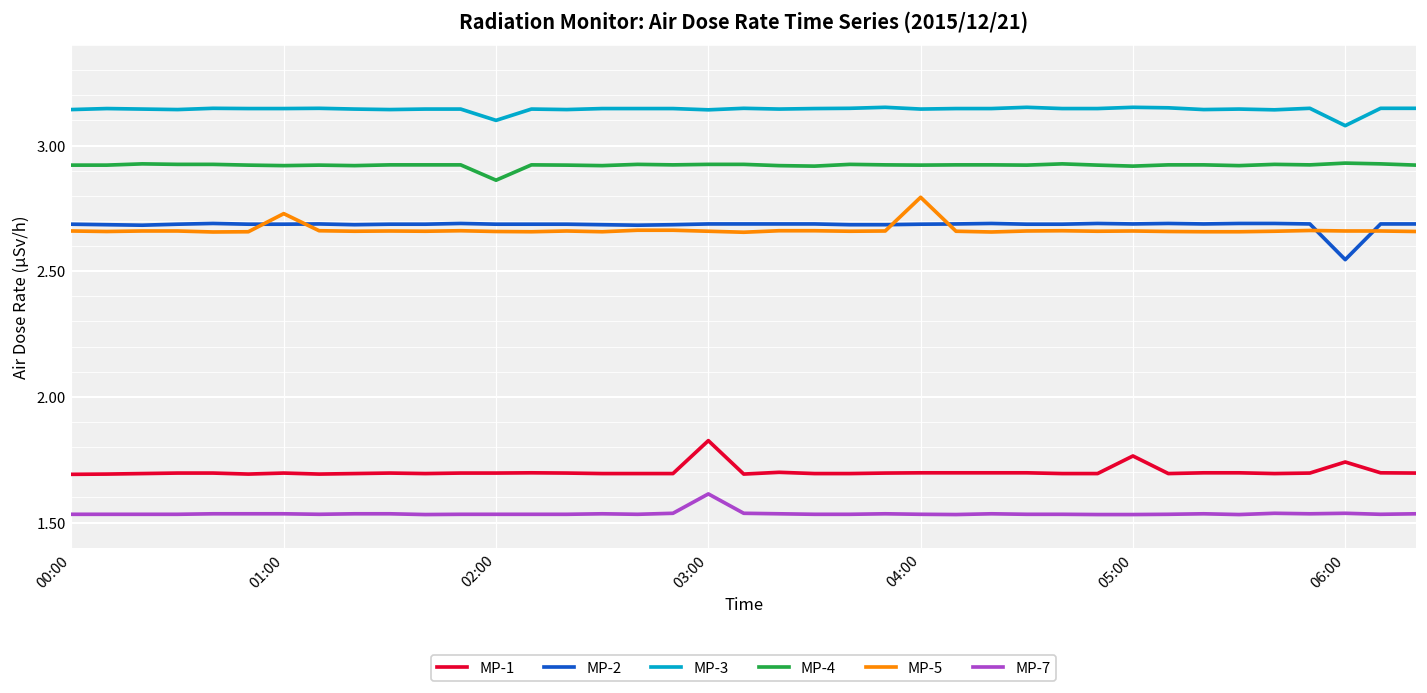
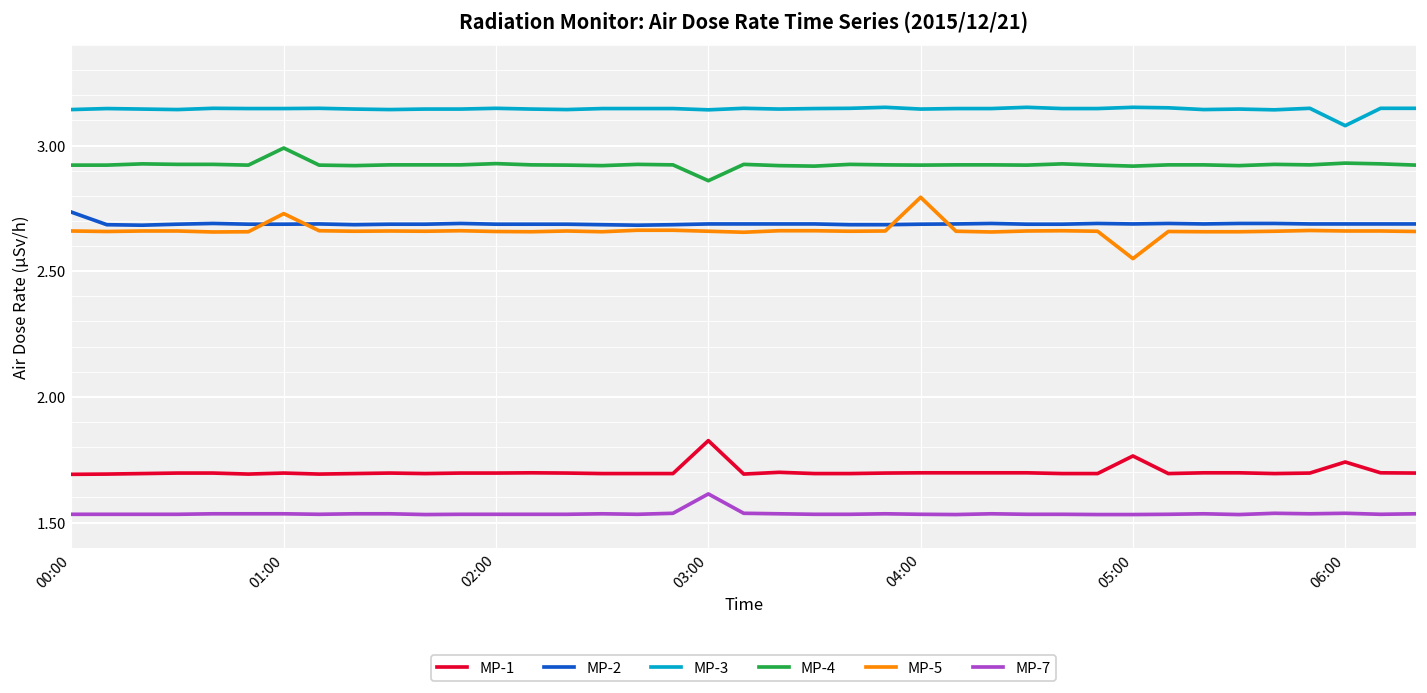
  {
    "MP-1": {
      "00:00": 1.69,
      "01:00": 1.70,
      "02:00": 1.70,
      "03:00": 1.83,
      "04:00": 1.70,
      "05:00": 1.77,
      "06:00": 1.74
    },
    "MP-2": {
-     "00:00": 2.69,
+     "00:00": 2.74,
      "01:00": 2.69,
      "02:00": 2.69,
      "03:00": 2.69,
      "04:00": 2.69,
      "05:00": 2.69,
-     "06:00": 2.55
+     "06:00": 2.69
    },
    "MP-3": {
      "00:00": 3.14,
      "01:00": 3.15,
-     "02:00": 3.10,
+     "02:00": 3.15,
      "03:00": 3.14,
      "04:00": 3.15,
      "05:00": 3.15,
      "06:00": 3.08
    },
    "MP-4": {
      "00:00": 2.92,
-     "01:00": 2.92,
-     "02:00": 2.86,
-     "03:00": 2.93,
+     "01:00": 2.99,
+     "02:00": 2.93,
+     "03:00": 2.86,
      "04:00": 2.92,
      "05:00": 2.92,
      "06:00": 2.93
    },
    "MP-5": {
      "00:00": 2.66,
      "01:00": 2.73,
      "02:00": 2.66,
      "03:00": 2.66,
      "04:00": 2.79,
-     "05:00": 2.66,
+     "05:00": 2.55,
      "06:00": 2.66
    },
    "MP-7": {
      "00:00": 1.53,
      "01:00": 1.54,
      "02:00": 1.53,
      "03:00": 1.61,
      "04:00": 1.53,
      "05:00": 1.53,
      "06:00": 1.54
    }
  }
